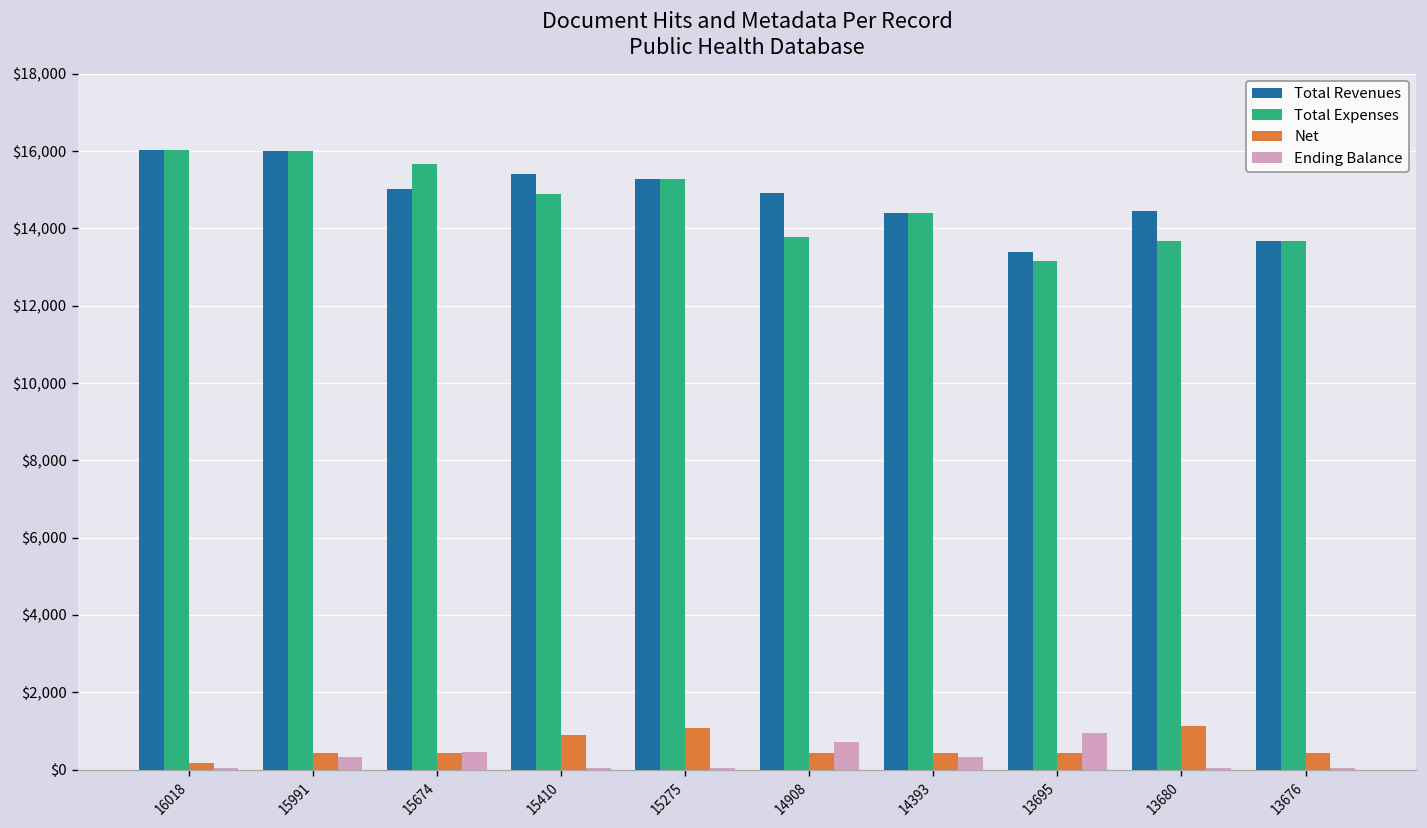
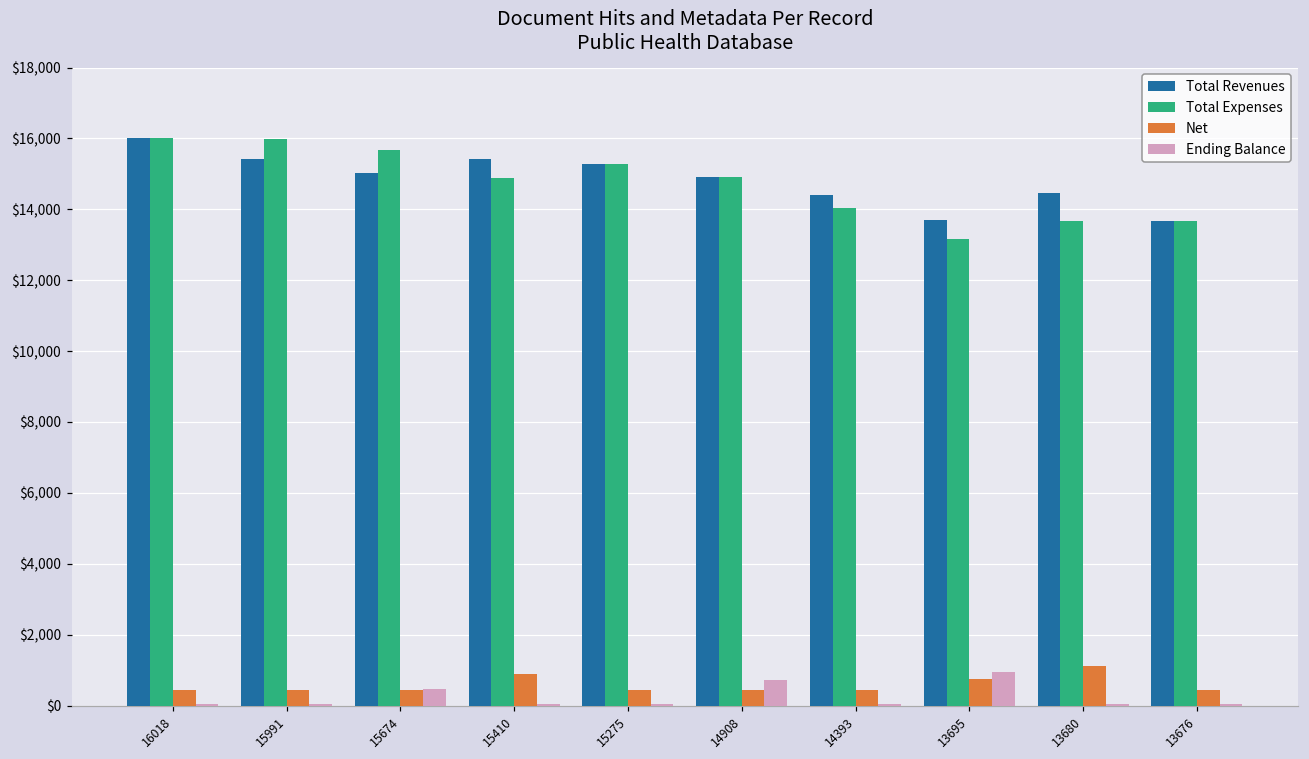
  {
    "Total Revenues": {
      "16018": "$16,000",
-     "15991": "$16,000",
+     "15991": "$15,400",
      "15674": "$15,000",
      "15410": "$15,400",
      "15275": "$15,300",
      "14908": "$14,900",
      "14393": "$14,400",
-     "13695": "$13,400",
+     "13695": "$13,700",
      "13680": "$14,500",
      "13676": "$13,700"
    },
    "Total Expenses": {
      "16018": "$16,000",
      "15991": "$16,000",
      "15674": "$15,700",
      "15410": "$14,900",
      "15275": "$15,300",
-     "14908": "$13,800",
-     "14393": "$14,400",
+     "14908": "$14,900",
+     "14393": "$14,000",
      "13695": "$13,200",
      "13680": "$13,700",
      "13676": "$13,700"
    },
    "Net": {
-     "16018": "$200",
+     "16018": "$400",
      "15991": "$400",
      "15674": "$400",
      "15410": "$900",
-     "15275": "$1,100",
+     "15275": "$400",
      "14908": "$400",
      "14393": "$400",
-     "13695": "$400",
+     "13695": "$700",
      "13680": "$1,100",
      "13676": "$400"
    },
    "Ending Balance": {
-     "15991": "$300",
+     "15991": "$100",
      "15674": "$500",
      "14908": "$700",
-     "14393": "$300",
+     "14393": "$0",
      "13695": "$900"
    }
  }
